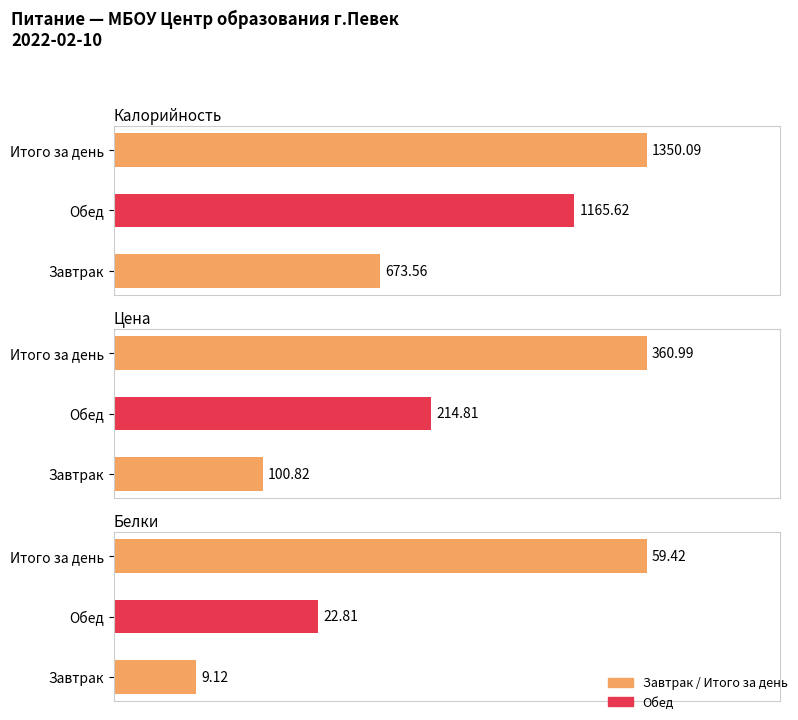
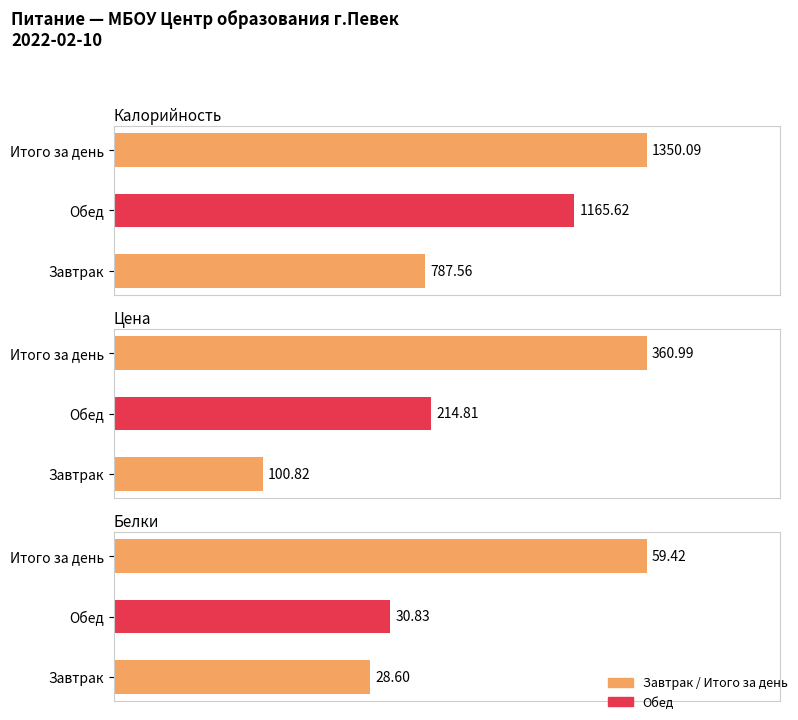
  {
    "Калорийность": {
      "Итого за день": 1350.09,
      "Обед": 1165.62,
-     "Завтрак": 673.56
+     "Завтрак": 787.56
    },
    "Цена": {
      "Итого за день": 360.99,
      "Обед": 214.81,
      "Завтрак": 100.82
    },
    "Белки": {
      "Итого за день": 59.42,
-     "Обед": 22.81,
-     "Завтрак": 9.12
+     "Обед": 30.83,
+     "Завтрак": 28.60
    }
  }
